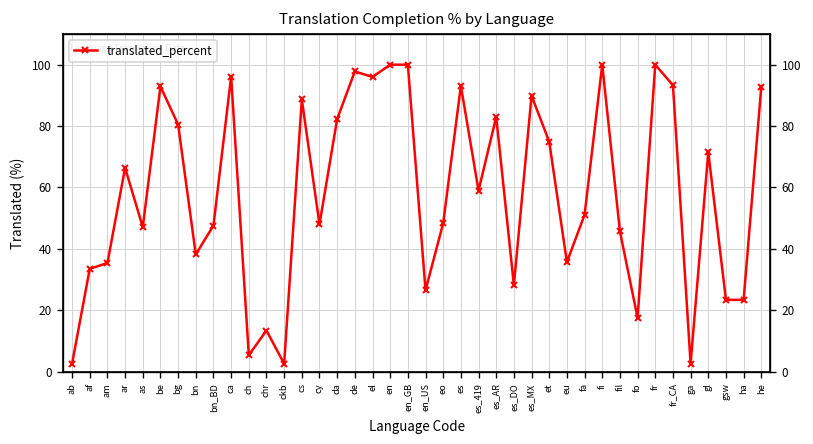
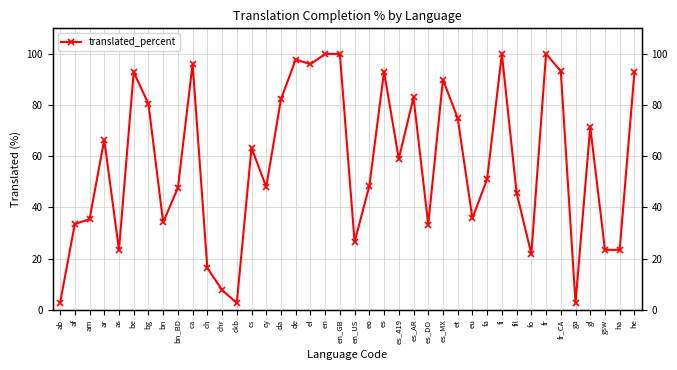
  {
    "ab": 3,
    "af": 34,
    "am": 35,
    "ar": 66,
-   "as": 47,
+   "as": 23,
    "be": 93,
    "bg": 81,
-   "bn": 38,
+   "bn": 34,
    "bn_BD": 48,
    "ca": 96,
-   "ch": 5,
-   "chr": 13,
+   "ch": 16,
+   "chr": 8,
    "ckb": 3,
-   "cs": 89,
+   "cs": 63,
    "cy": 48,
    "da": 82,
    "de": 98,
    "el": 96,
    "en": 100,
    "en_GB": 100,
    "en_US": 27,
    "eo": 48,
    "es": 93,
    "es_419": 59,
    "es_AR": 83,
-   "es_DO": 28,
+   "es_DO": 33,
    "es_MX": 90,
    "et": 75,
    "eu": 36,
    "fa": 51,
    "fi": 100,
    "fil": 46,
-   "fo": 18,
+   "fo": 22,
    "fr": 100,
    "fr_CA": 93,
    "ga": 3,
    "gl": 72,
    "gsw": 23,
    "ha": 23,
    "he": 93
  }
